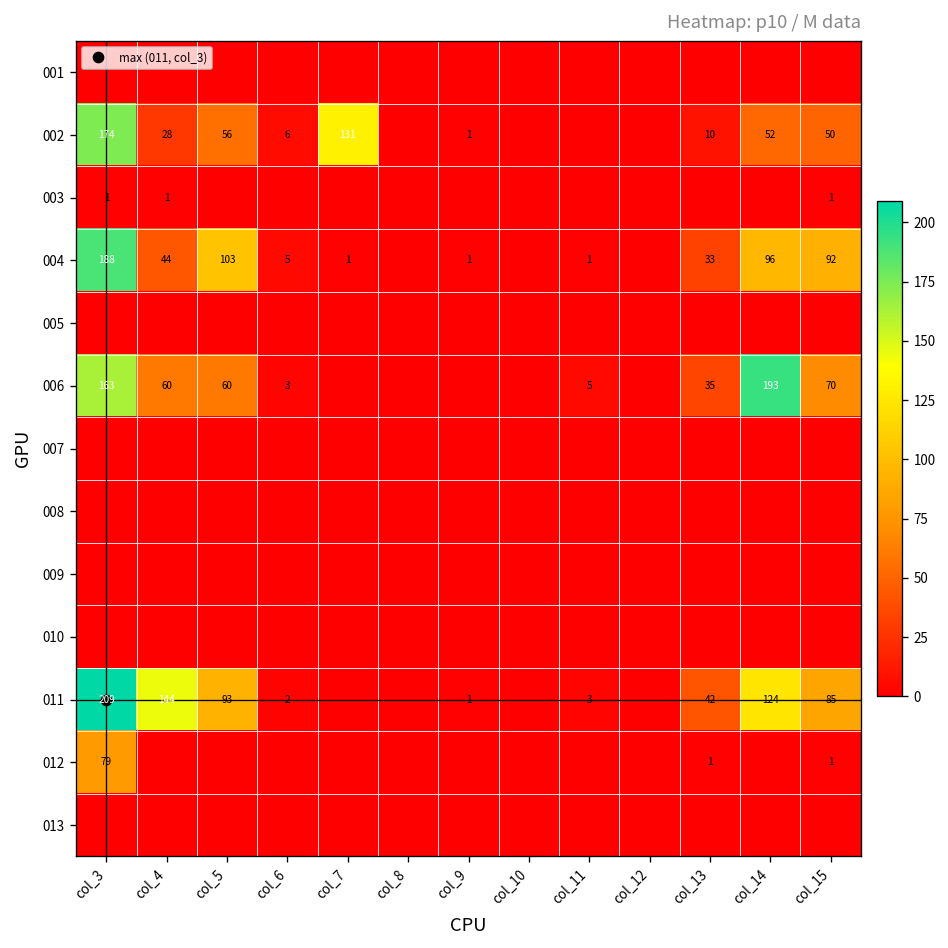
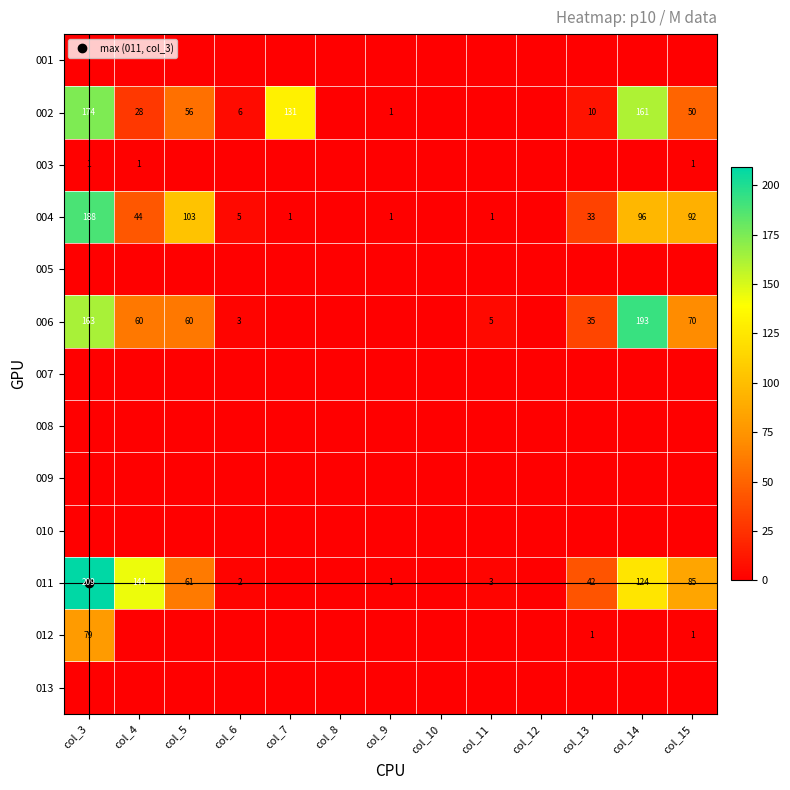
  {
    "002": {
      "col_3": 174,
      "col_4": 28,
      "col_5": 56,
      "col_6": 6,
      "col_7": 131,
      "col_9": 1,
      "col_13": 10,
-     "col_14": 52,
+     "col_14": 161,
      "col_15": 50
    },
    "003": {
      "col_3": 1,
      "col_4": 1,
      "col_15": 1
    },
    "004": {
      "col_3": 188,
      "col_4": 44,
      "col_5": 103,
      "col_6": 5,
      "col_7": 1,
      "col_9": 1,
      "col_11": 1,
      "col_13": 33,
      "col_14": 96,
      "col_15": 92
    },
    "006": {
      "col_3": 163,
      "col_4": 60,
      "col_5": 60,
      "col_6": 3,
      "col_11": 5,
      "col_13": 35,
      "col_14": 193,
      "col_15": 70
    },
    "011": {
      "col_4": 144,
-     "col_5": 93,
+     "col_5": 61,
      "col_6": 2,
      "col_9": 1,
      "col_11": 3,
      "col_13": 42,
      "col_14": 124,
      "col_15": 85
    },
    "012": {
      "col_3": 79,
      "col_13": 1,
      "col_15": 1
    }
  }
